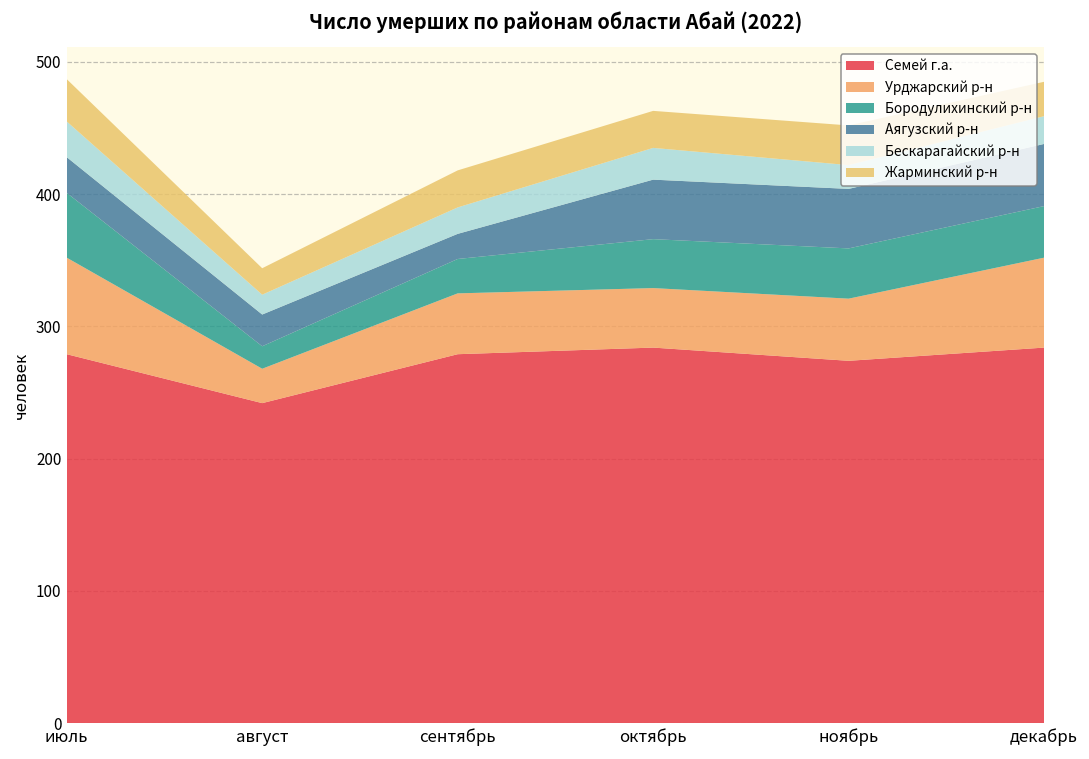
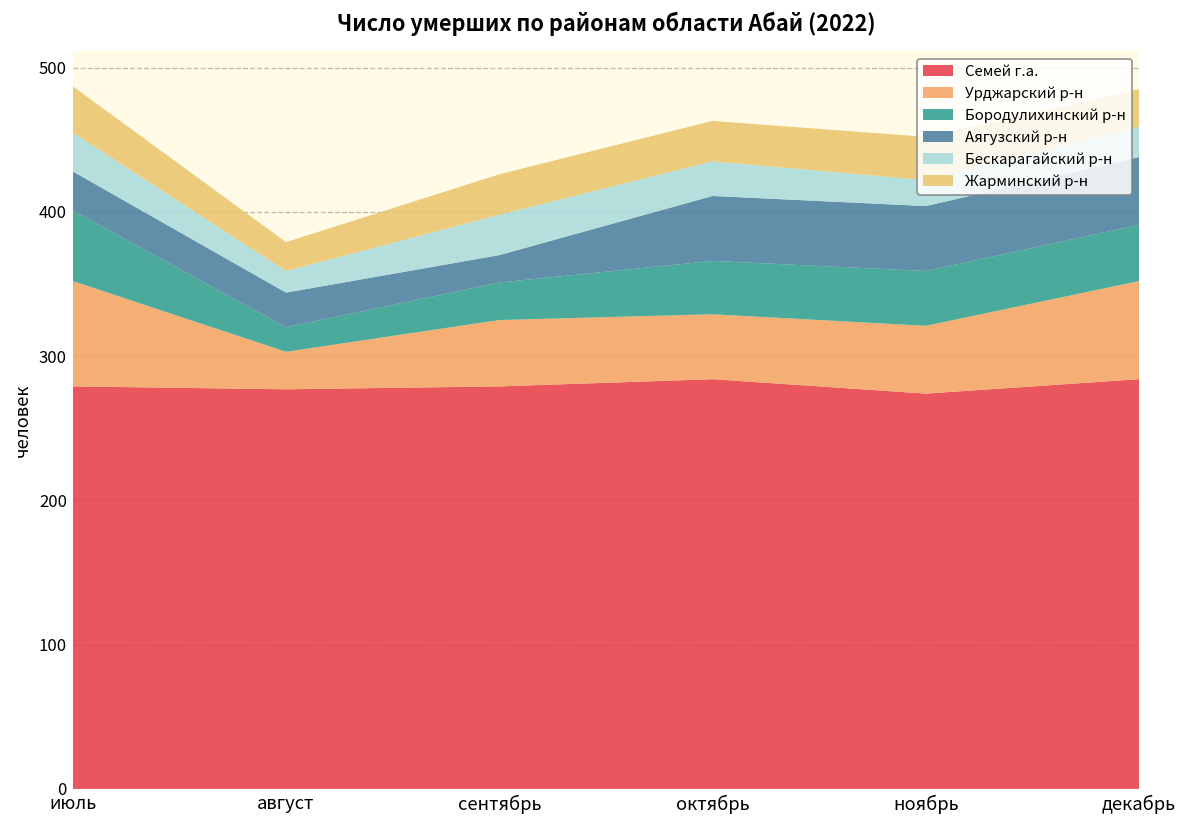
  {
    "Семей г.а.": {
      "июль": 279,
-     "август": 242,
+     "август": 277,
      "сентябрь": 279,
      "октябрь": 284,
      "ноябрь": 274,
      "декабрь": 284
    },
    "Бескарагайский р-н": {
      "июль": 27,
      "август": 15,
-     "сентябрь": 20,
+     "сентябрь": 28,
      "октябрь": 24,
      "декабрь": 21
    }
  }
